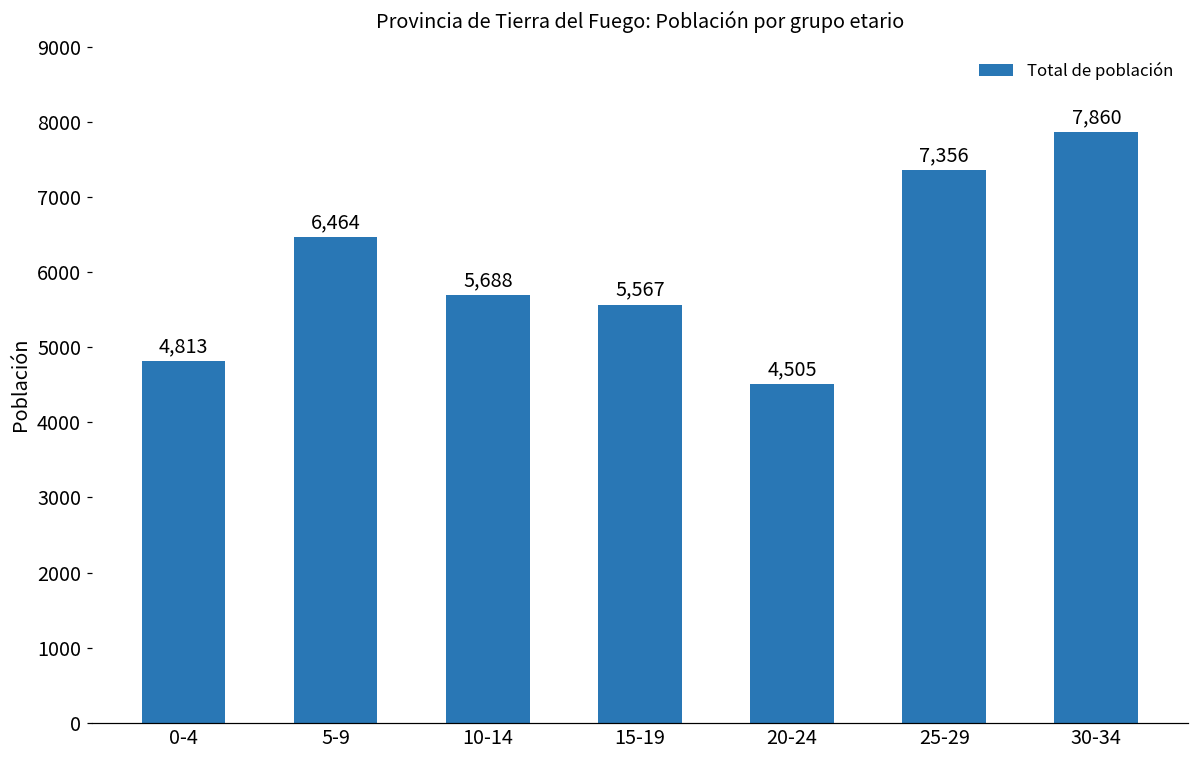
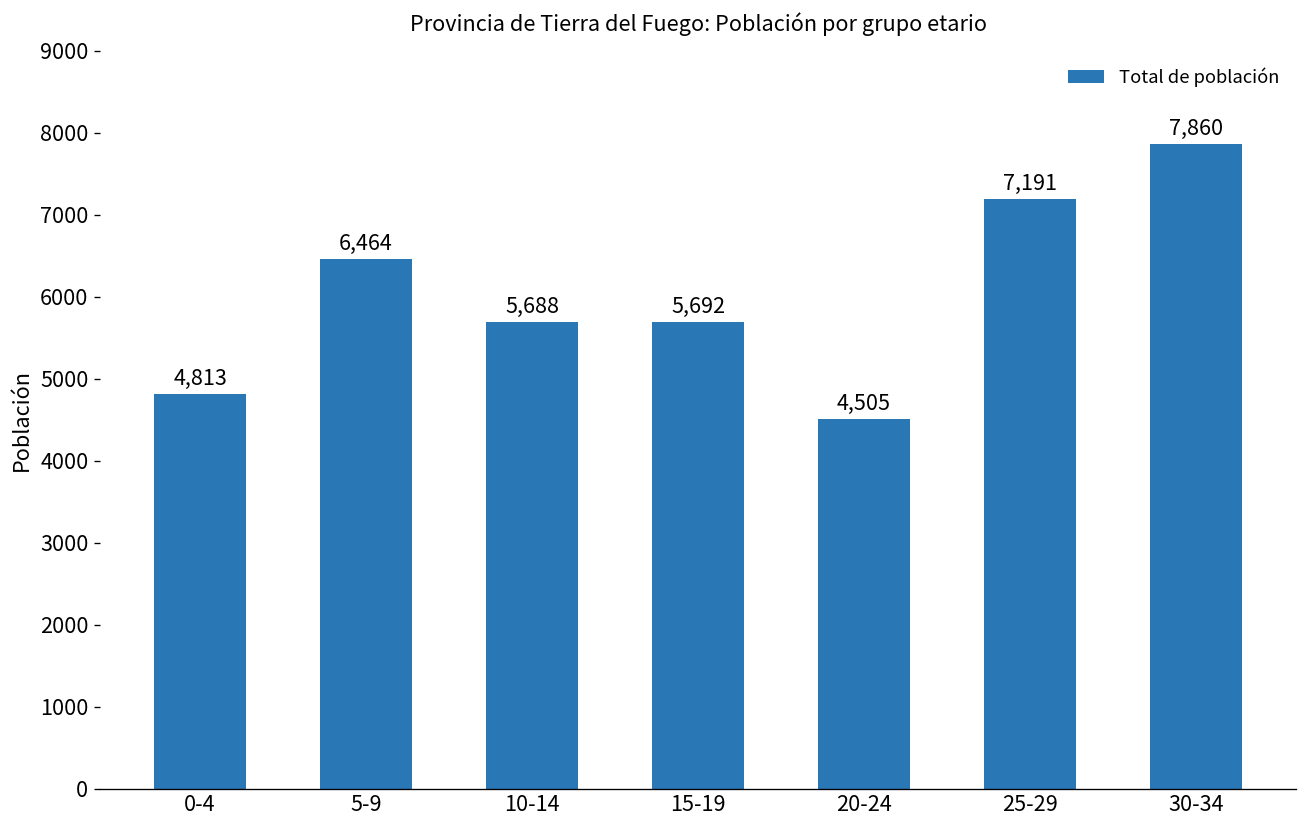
  {
    "0-4": "4,813",
    "5-9": "6,464",
    "10-14": "5,688",
-   "15-19": "5,567",
+   "15-19": "5,692",
    "20-24": "4,505",
-   "25-29": "7,356",
+   "25-29": "7,191",
    "30-34": "7,860"
  }
